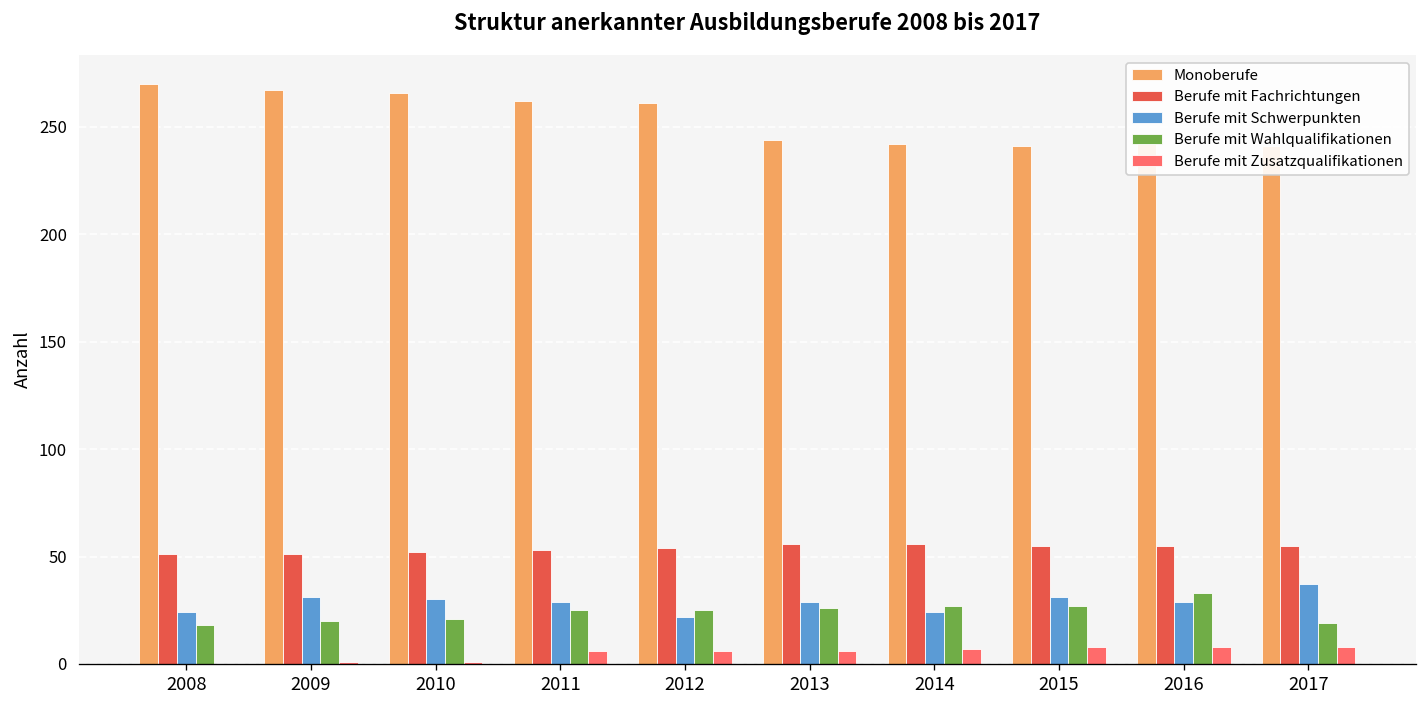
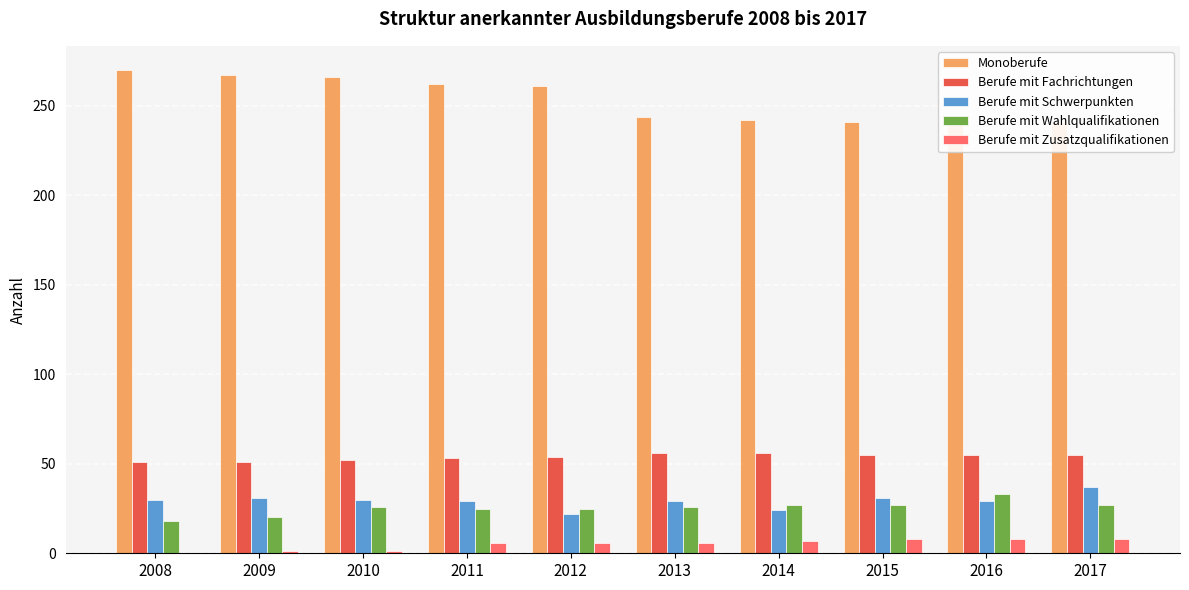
  {
    "Berufe mit Schwerpunkten": {
-     "2008": 24,
+     "2008": 30,
      "2009": 31,
      "2010": 30,
      "2011": 29,
      "2012": 22,
      "2013": 29,
      "2014": 24,
      "2015": 31,
      "2016": 29,
      "2017": 37
    },
    "Berufe mit Wahlqualifikationen": {
      "2008": 18,
      "2009": 20,
-     "2010": 21,
+     "2010": 26,
      "2011": 25,
      "2012": 25,
      "2013": 26,
      "2014": 27,
      "2015": 27,
      "2016": 33,
-     "2017": 19
+     "2017": 27
    }
  }
